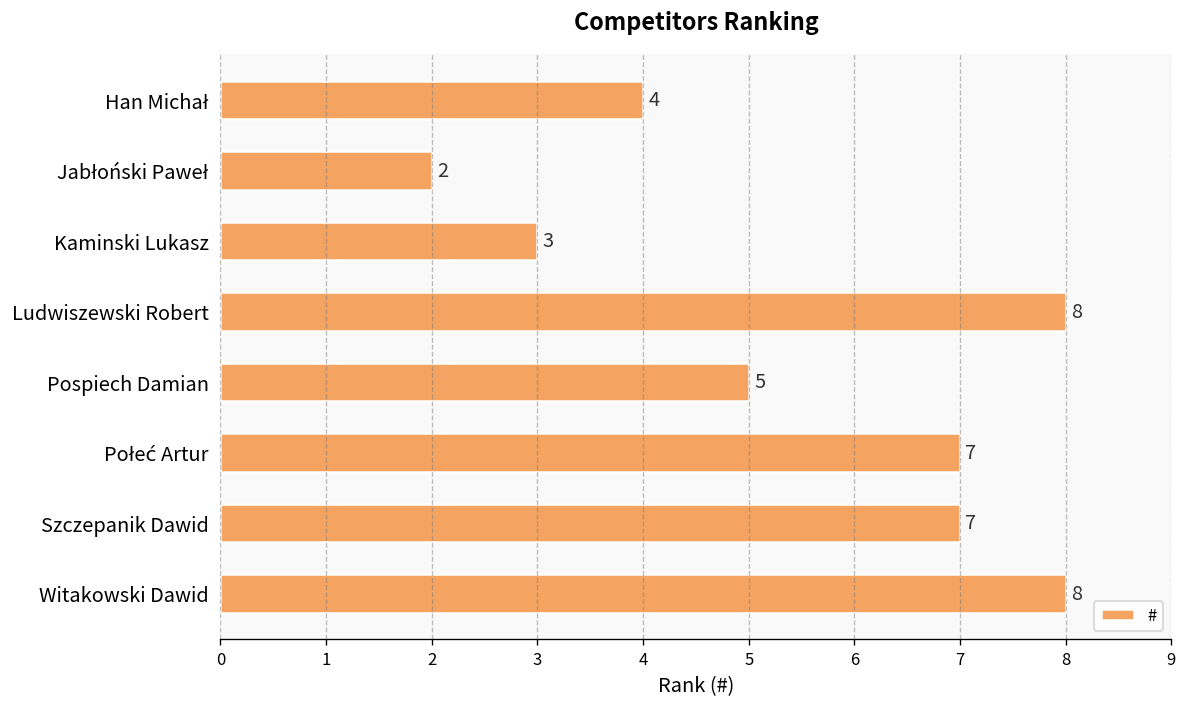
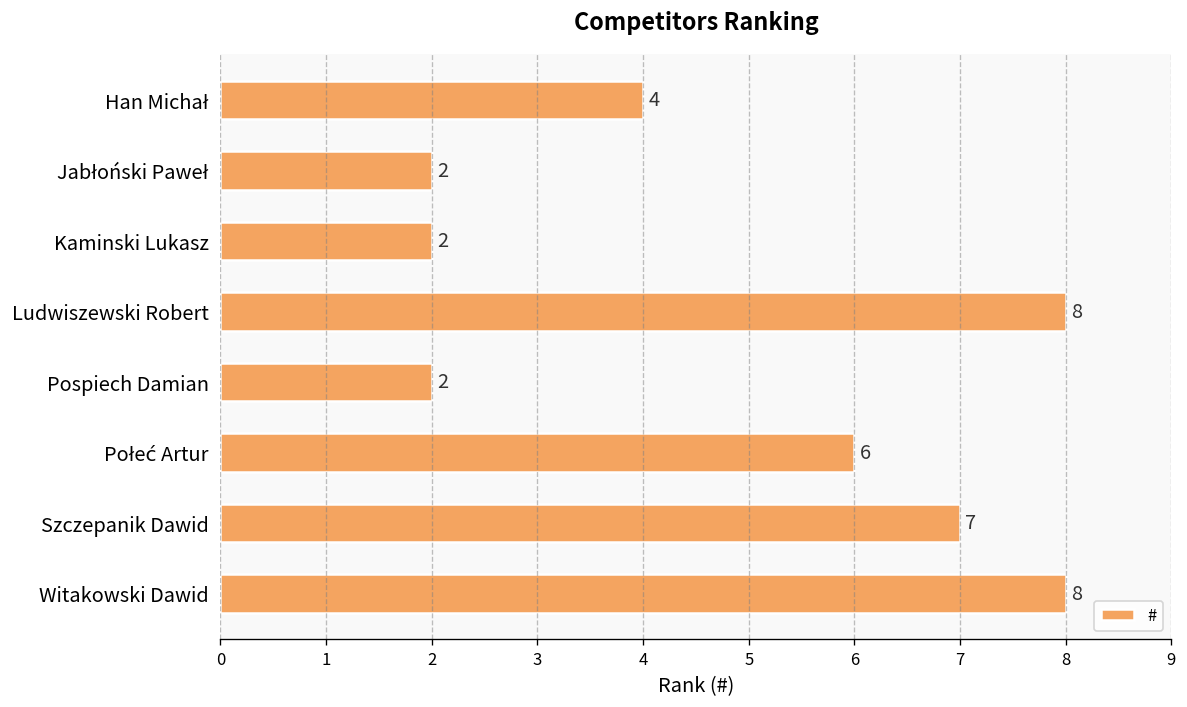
  {
    "Han Michał": 4,
    "Jabłoński Paweł": 2,
-   "Kaminski Lukasz": 3,
+   "Kaminski Lukasz": 2,
    "Ludwiszewski Robert": 8,
-   "Pospiech Damian": 5,
-   "Połeć Artur": 7,
+   "Pospiech Damian": 2,
+   "Połeć Artur": 6,
    "Szczepanik Dawid": 7,
    "Witakowski Dawid": 8
  }
